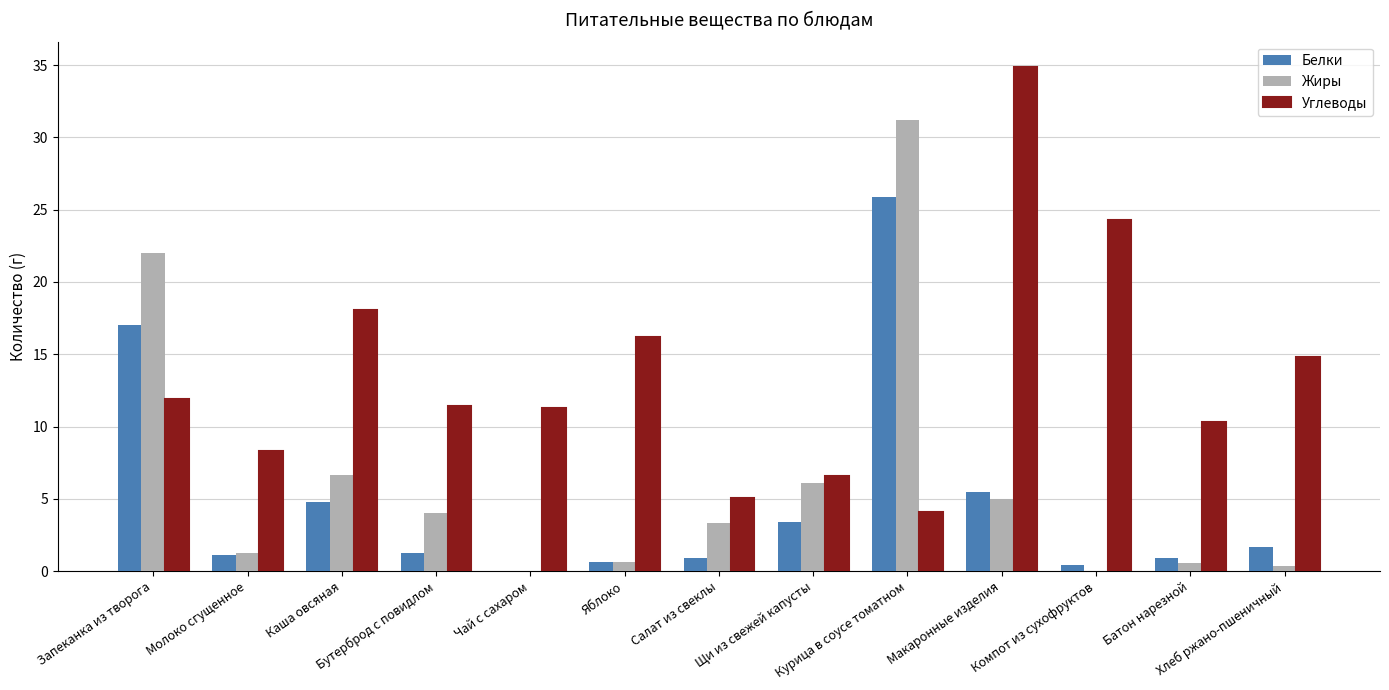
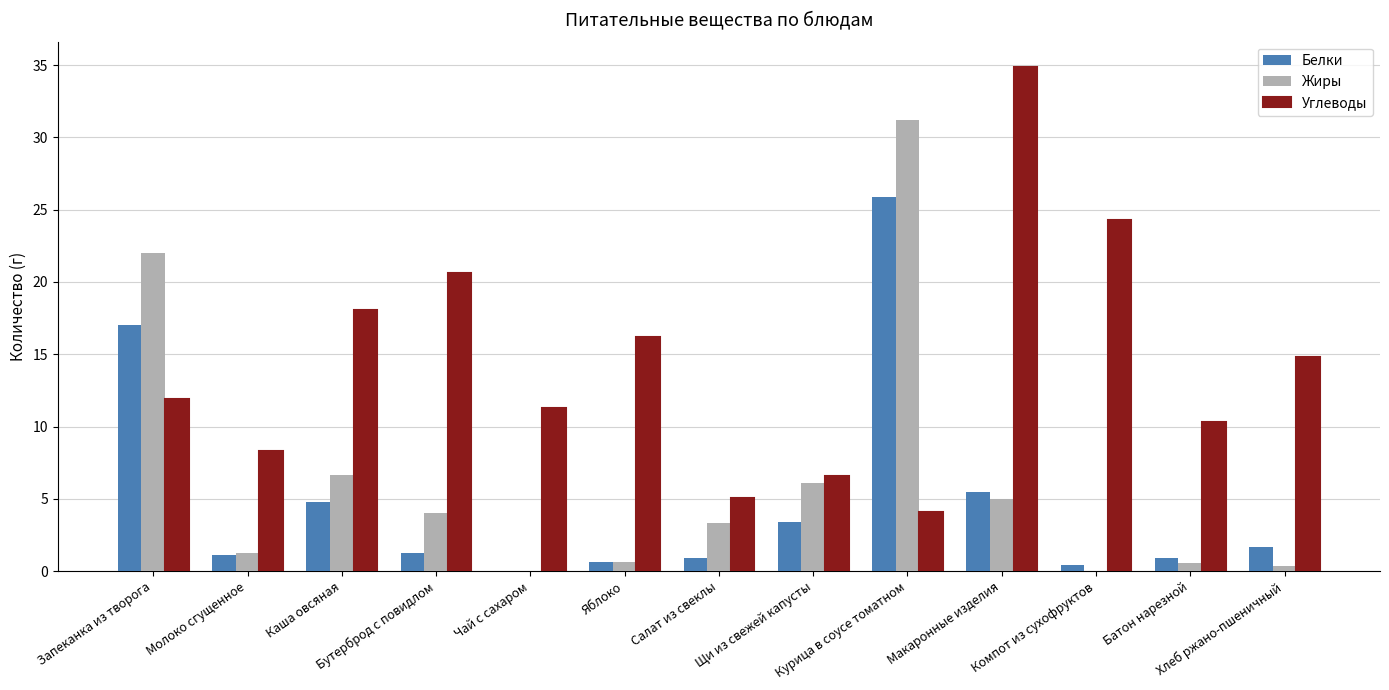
  {
    "Белки": {
      "Запеканка из творога": 17.0,
      "Молоко сгущенное": 1.1,
      "Каша овсяная": 4.8,
      "Бутерброд с повидлом": 1.3,
      "Чай с сахаром": 0.0,
      "Яблоко": 0.7,
      "Салат из свеклы": 0.9,
      "Щи из свежей капусты": 3.4,
      "Курица в соусе томатном": 25.9,
      "Макаронные изделия": 5.5,
      "Компот из сухофруктов": 0.5,
      "Батон нарезной": 0.9,
      "Хлеб ржано-пшеничный": 1.7
    },
    "Жиры": {
      "Запеканка из творога": 22.0,
      "Молоко сгущенное": 1.3,
      "Каша овсяная": 6.7,
      "Бутерброд с повидлом": 4.0,
      "Чай с сахаром": 0.0,
      "Яблоко": 0.7,
      "Салат из свеклы": 3.3,
      "Щи из свежей капусты": 6.1,
      "Курица в соусе томатном": 31.2,
      "Макаронные изделия": 5.0,
      "Компот из сухофруктов": 0.0,
      "Батон нарезной": 0.6,
      "Хлеб ржано-пшеничный": 0.3
    },
    "Углеводы": {
      "Запеканка из творога": 11.9,
      "Молоко сгущенное": 8.3,
      "Каша овсяная": 18.1,
-     "Бутерброд с повидлом": 11.4,
+     "Бутерброд с повидлом": 20.6,
      "Чай с сахаром": 11.3,
      "Яблоко": 16.2,
      "Салат из свеклы": 5.0,
      "Щи из свежей капусты": 6.6,
      "Курица в соусе томатном": 4.1,
      "Макаронные изделия": 34.9,
      "Компот из сухофруктов": 24.3,
      "Батон нарезной": 10.3,
      "Хлеб ржано-пшеничный": 14.8
    }
  }
